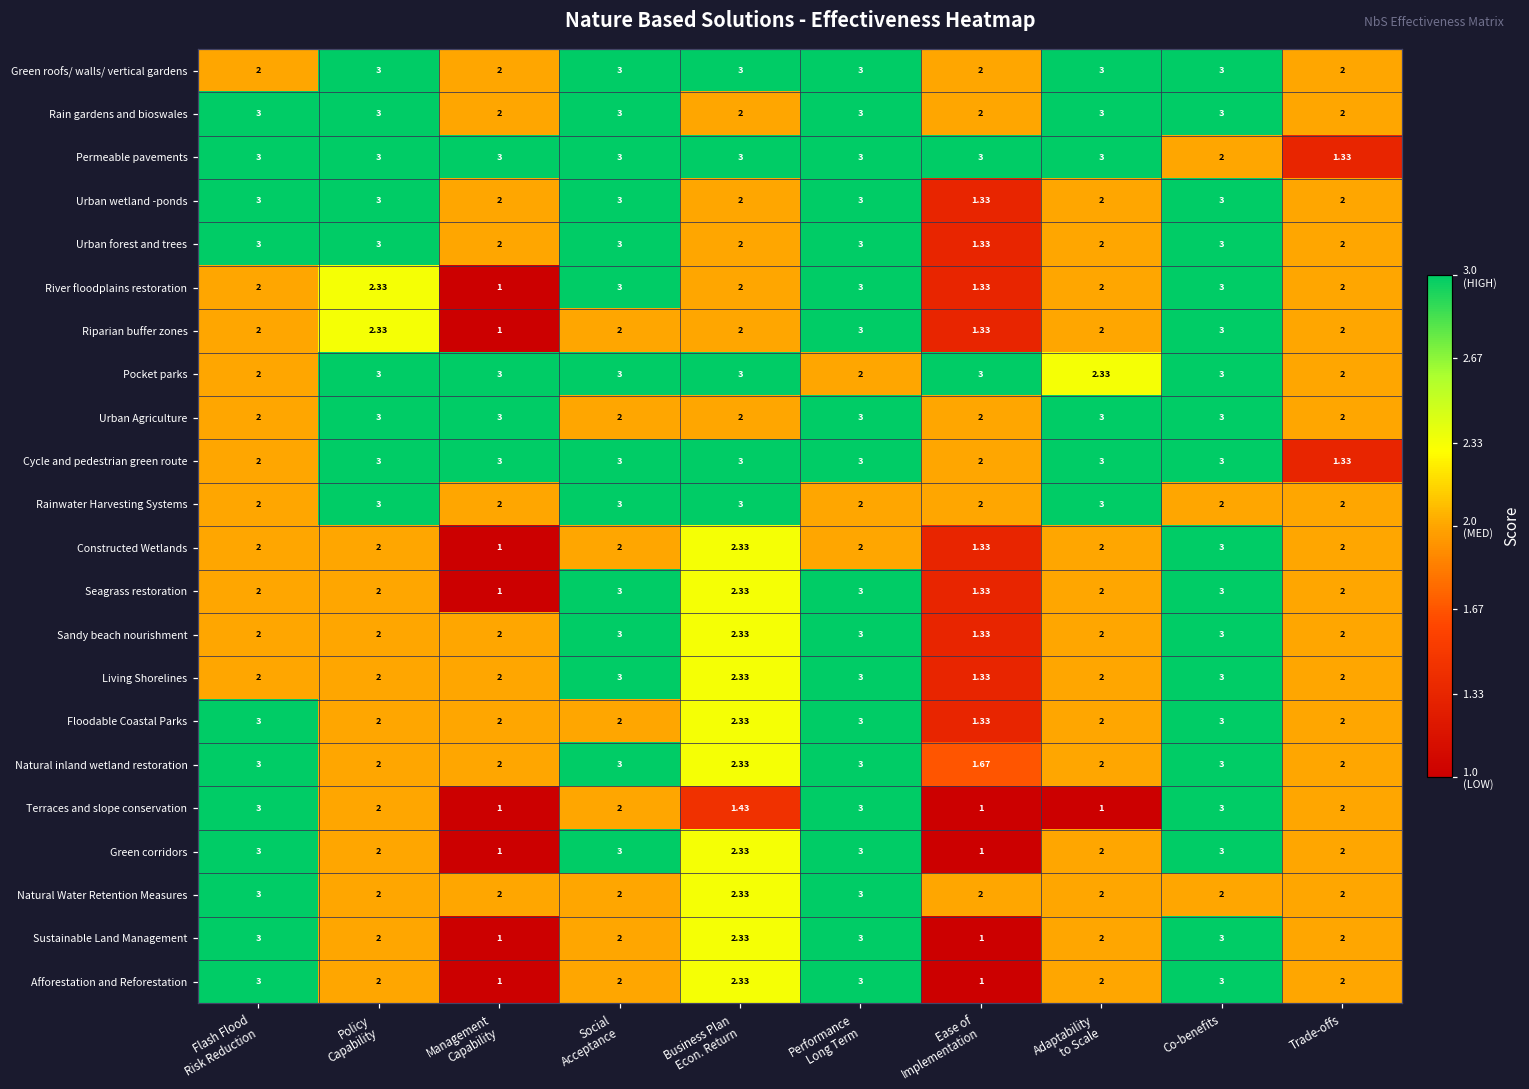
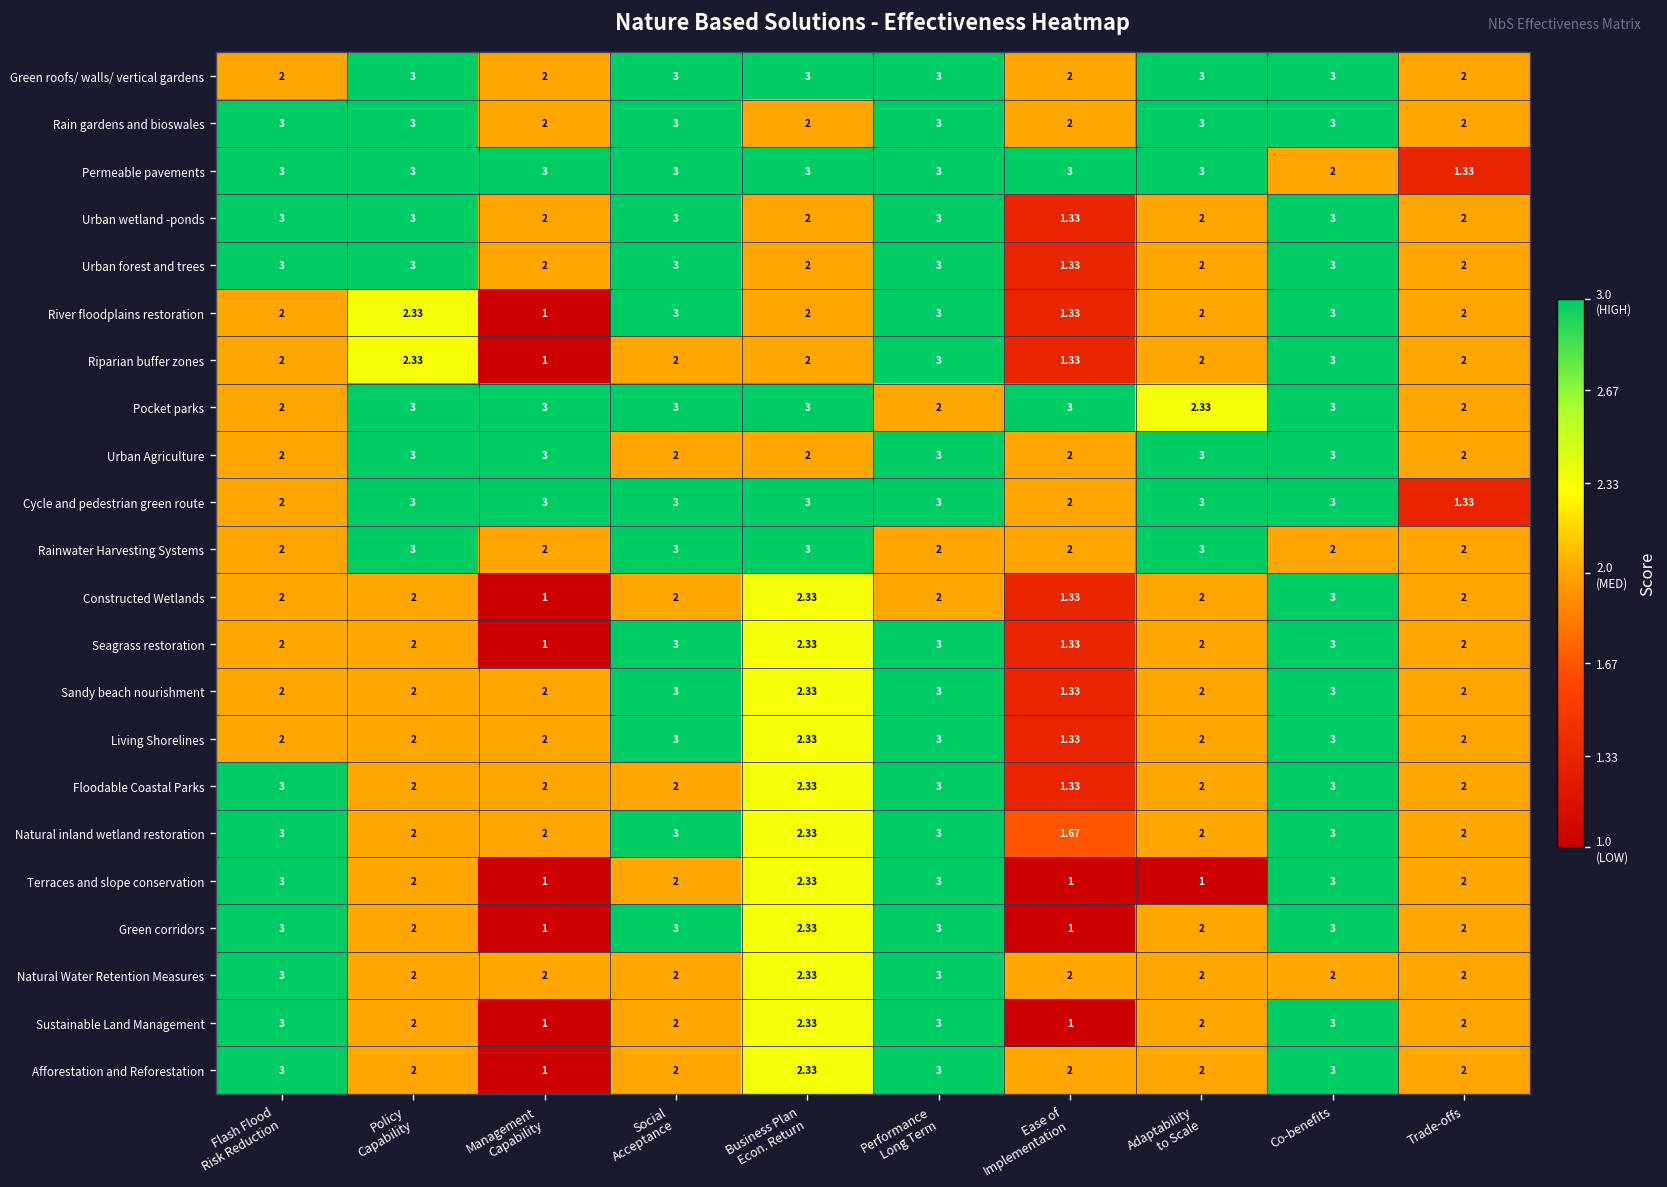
  {
    "Terraces and slope conservation": {
      "Flash Flood Risk Reduction": 3,
      "Policy Capability": 2,
      "Management Capability": 1,
      "Social Acceptance": 2,
-     "Business Plan Econ. Return": 1.43,
+     "Business Plan Econ. Return": 2.33,
      "Performance Long Term": 3,
      "Ease of Implementation": 1,
      "Adaptability to Scale": 1,
      "Co-benefits": 3,
      "Trade-offs": 2
    },
    "Afforestation and Reforestation": {
      "Flash Flood Risk Reduction": 3,
      "Policy Capability": 2,
      "Management Capability": 1,
      "Social Acceptance": 2,
      "Business Plan Econ. Return": 2.33,
      "Performance Long Term": 3,
-     "Ease of Implementation": 1,
+     "Ease of Implementation": 2,
      "Adaptability to Scale": 2,
      "Co-benefits": 3,
      "Trade-offs": 2
    }
  }
